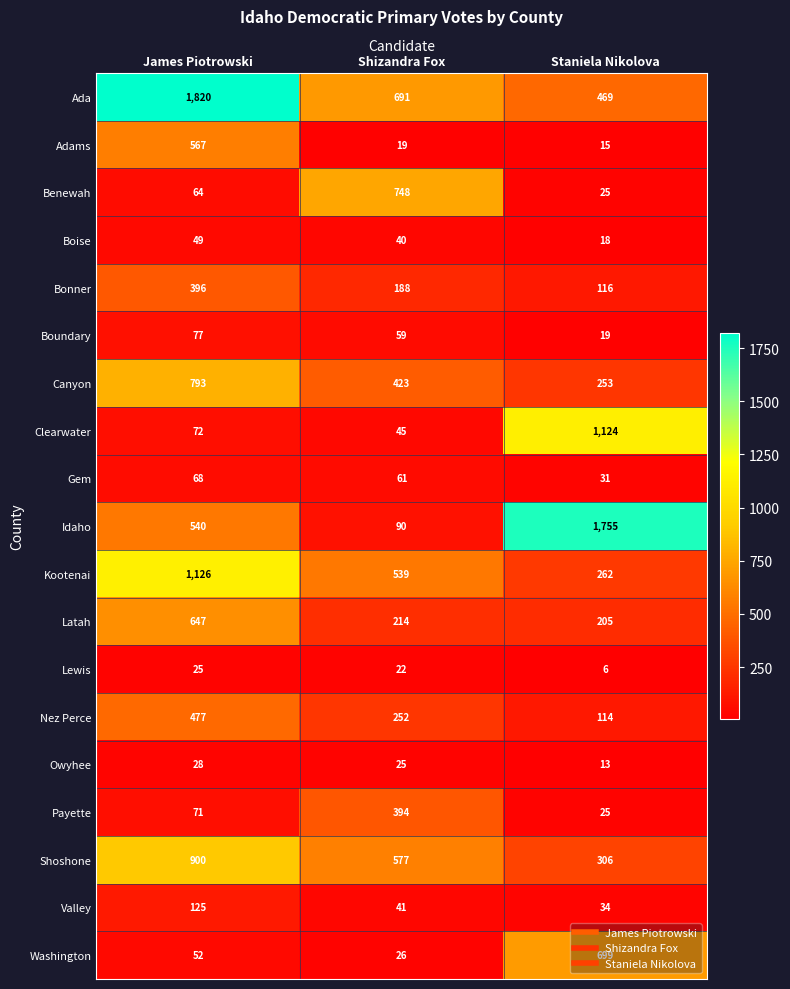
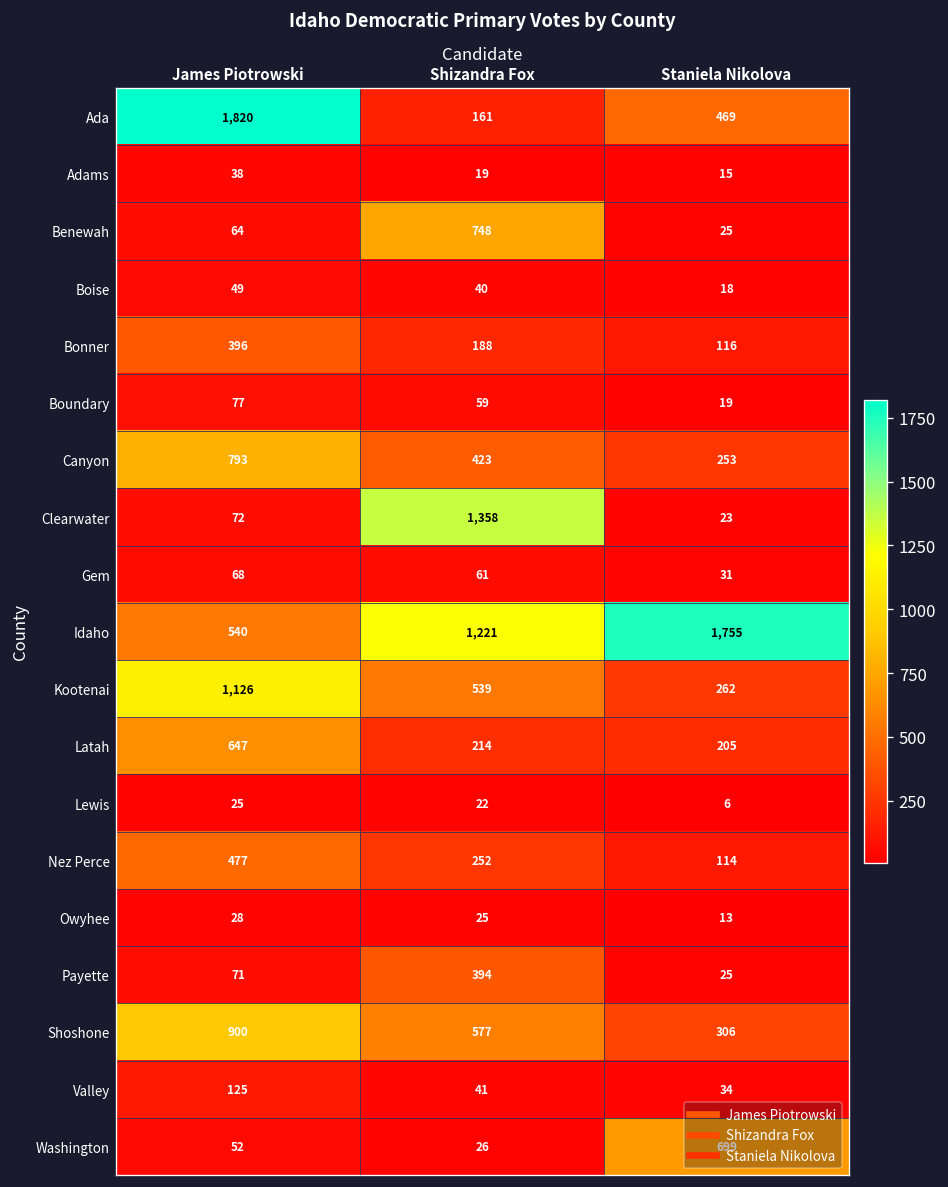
  {
    "Ada": {
      "James Piotrowski": "1,820",
-     "Shizandra Fox": "691",
+     "Shizandra Fox": "161",
      "Staniela Nikolova": "469"
    },
    "Adams": {
-     "James Piotrowski": "567",
+     "James Piotrowski": "38",
      "Shizandra Fox": "19",
      "Staniela Nikolova": "15"
    },
    "Benewah": {
      "James Piotrowski": "64",
      "Shizandra Fox": "748",
      "Staniela Nikolova": "25"
    },
    "Boise": {
      "James Piotrowski": "49",
      "Shizandra Fox": "40",
      "Staniela Nikolova": "18"
    },
    "Bonner": {
      "James Piotrowski": "396",
      "Shizandra Fox": "188",
      "Staniela Nikolova": "116"
    },
    "Boundary": {
      "James Piotrowski": "77",
      "Shizandra Fox": "59",
      "Staniela Nikolova": "19"
    },
    "Canyon": {
      "James Piotrowski": "793",
      "Shizandra Fox": "423",
      "Staniela Nikolova": "253"
    },
    "Clearwater": {
      "James Piotrowski": "72",
-     "Shizandra Fox": "45",
-     "Staniela Nikolova": "1,124"
+     "Shizandra Fox": "1,358",
+     "Staniela Nikolova": "23"
    },
    "Gem": {
      "James Piotrowski": "68",
      "Shizandra Fox": "61",
      "Staniela Nikolova": "31"
    },
    "Idaho": {
      "James Piotrowski": "540",
-     "Shizandra Fox": "90",
+     "Shizandra Fox": "1,221",
      "Staniela Nikolova": "1,755"
    },
    "Kootenai": {
      "James Piotrowski": "1,126",
      "Shizandra Fox": "539",
      "Staniela Nikolova": "262"
    },
    "Latah": {
      "James Piotrowski": "647",
      "Shizandra Fox": "214",
      "Staniela Nikolova": "205"
    },
    "Lewis": {
      "James Piotrowski": "25",
      "Shizandra Fox": "22",
      "Staniela Nikolova": "6"
    },
    "Nez Perce": {
      "James Piotrowski": "477",
      "Shizandra Fox": "252",
      "Staniela Nikolova": "114"
    },
    "Owyhee": {
      "James Piotrowski": "28",
      "Shizandra Fox": "25",
      "Staniela Nikolova": "13"
    },
    "Payette": {
      "James Piotrowski": "71",
      "Shizandra Fox": "394",
      "Staniela Nikolova": "25"
    },
    "Shoshone": {
      "James Piotrowski": "900",
      "Shizandra Fox": "577",
      "Staniela Nikolova": "306"
    },
    "Valley": {
      "James Piotrowski": "125",
      "Shizandra Fox": "41",
      "Staniela Nikolova": "34"
    },
    "Washington": {
      "James Piotrowski": "52",
      "Shizandra Fox": "26"
    }
  }
